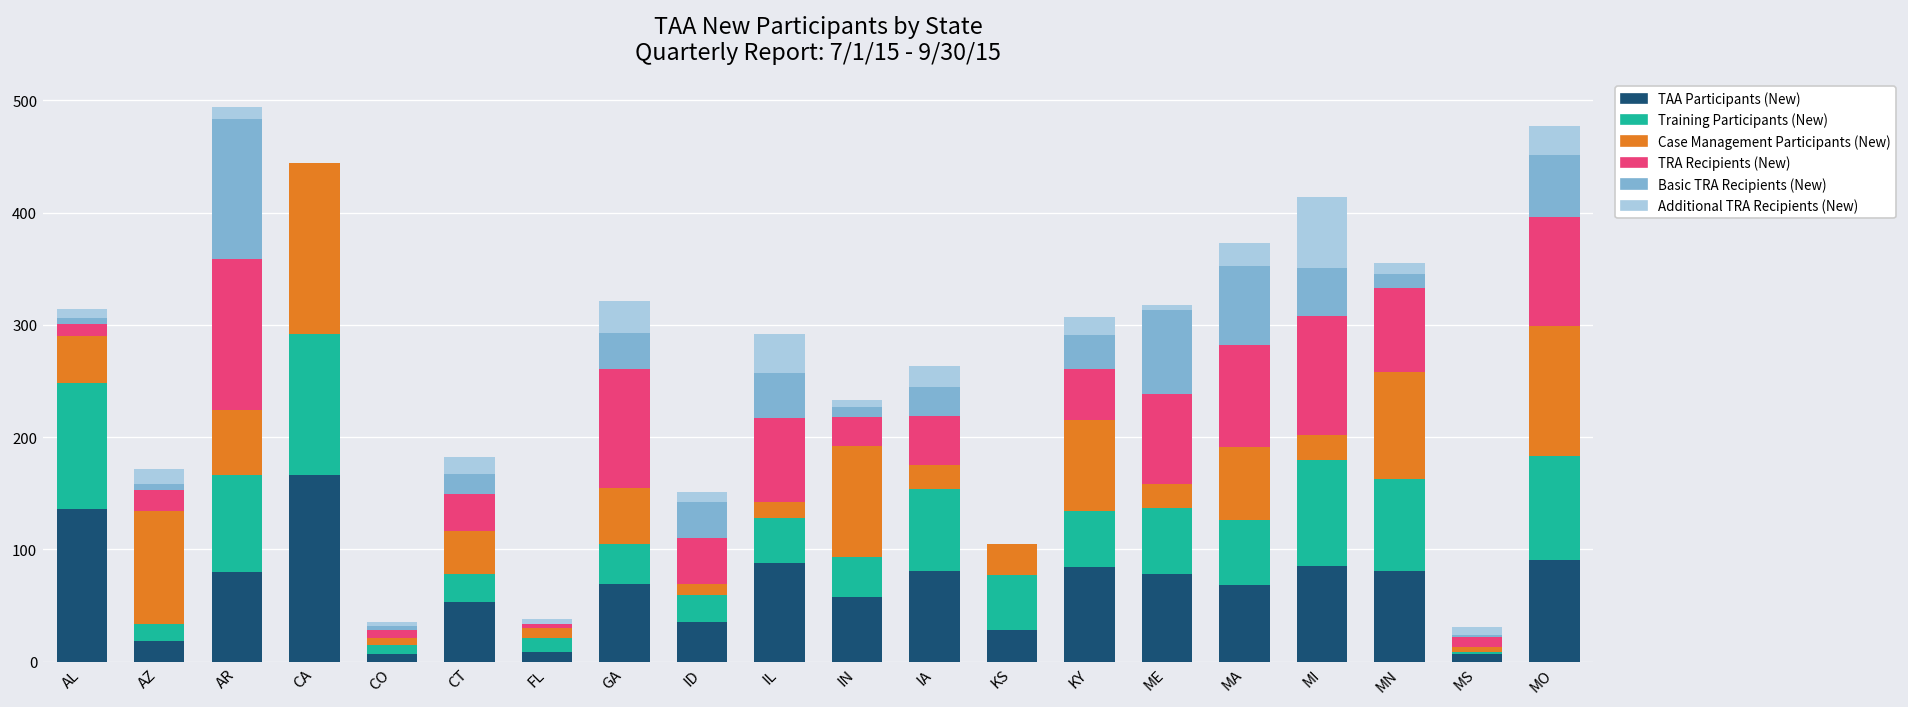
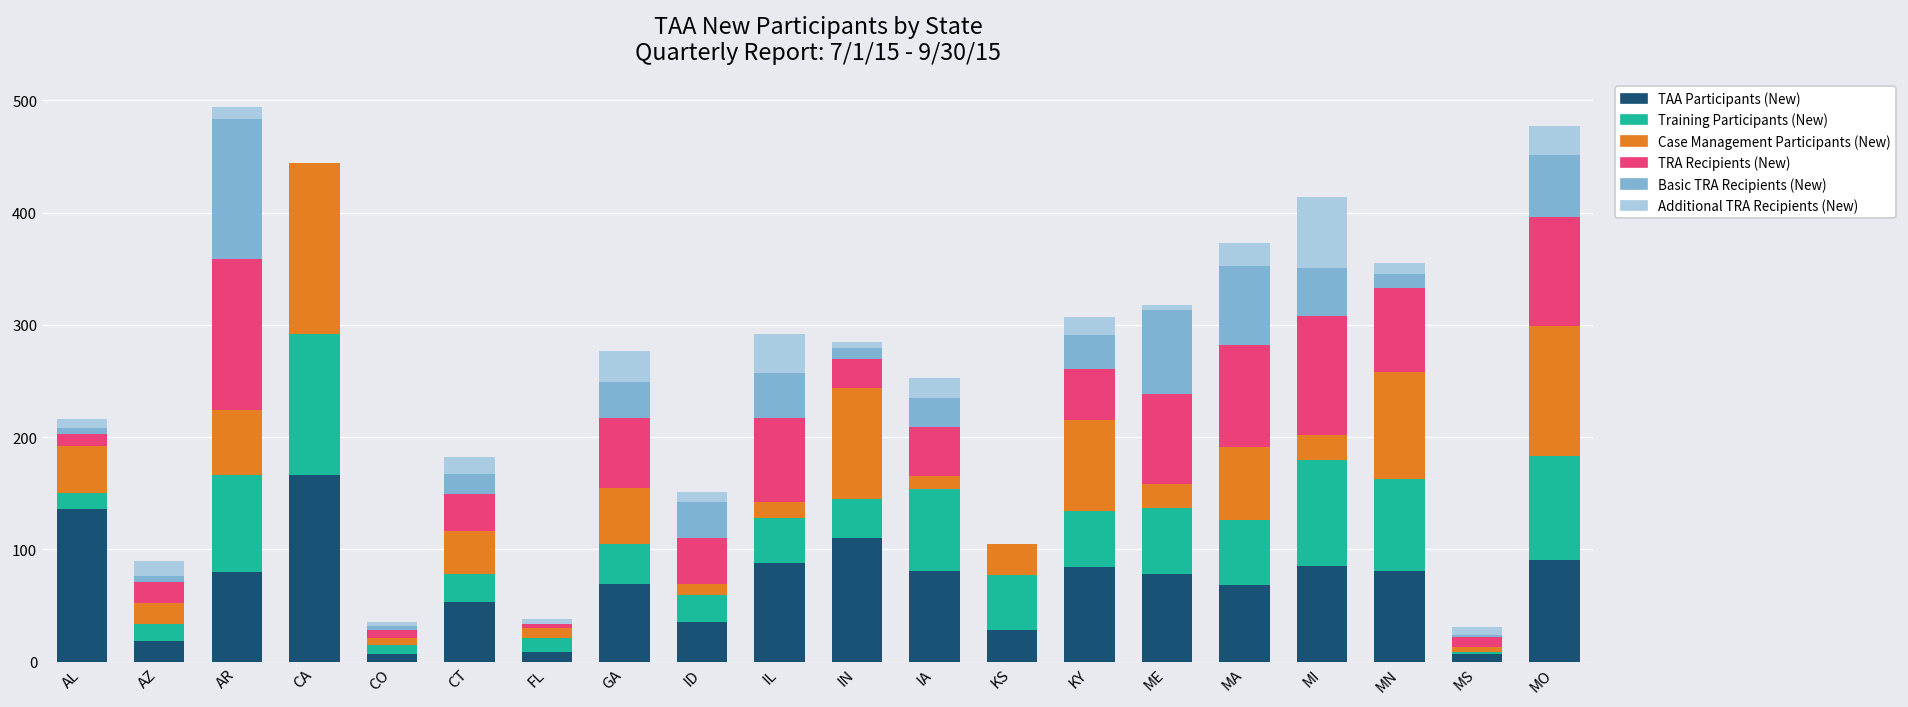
  {
    "TAA Participants (New)": {
      "AL": 140,
      "AZ": 20,
      "AR": 80,
      "CA": 170,
      "CO": 10,
      "CT": 50,
      "FL": 10,
      "GA": 70,
      "ID": 40,
      "IL": 90,
-     "IN": 60,
+     "IN": 110,
      "IA": 80,
      "KS": 30,
      "KY": 80,
      "ME": 80,
      "MA": 70,
      "MI": 90,
      "MN": 80,
      "MS": 10,
      "MO": 90
    },
    "Training Participants (New)": {
-     "AL": 110,
+     "AL": 10,
      "AZ": 20,
      "AR": 90,
      "CA": 130,
      "CO": 10,
      "CT": 30,
      "FL": 10,
      "GA": 40,
      "ID": 20,
      "IL": 40,
      "IN": 40,
      "IA": 70,
      "KS": 50,
      "KY": 50,
      "ME": 60,
      "MA": 60,
      "MI": 100,
      "MN": 80,
      "MO": 90
    },
    "Case Management Participants (New)": {
      "AL": 40,
-     "AZ": 100,
+     "AZ": 20,
      "AR": 60,
      "CA": 150,
      "CO": 10,
      "CT": 40,
      "FL": 10,
      "GA": 50,
      "ID": 10,
      "IL": 10,
      "IN": 100,
-     "IA": 20,
+     "IA": 10,
      "KS": 30,
      "KY": 80,
      "ME": 20,
      "MA": 70,
      "MI": 20,
      "MN": 100,
      "MS": 0,
      "MO": 120
    },
    "TRA Recipients (New)": {
      "AL": 10,
      "AZ": 20,
      "AR": 140,
      "CA": 0,
      "CO": 10,
      "CT": 30,
      "FL": 0,
-     "GA": 110,
+     "GA": 60,
      "ID": 40,
      "IL": 80,
      "IN": 30,
      "IA": 40,
      "KS": 0,
      "KY": 50,
      "ME": 80,
      "MA": 90,
      "MI": 110,
      "MN": 80,
      "MS": 10,
      "MO": 100
    }
  }
